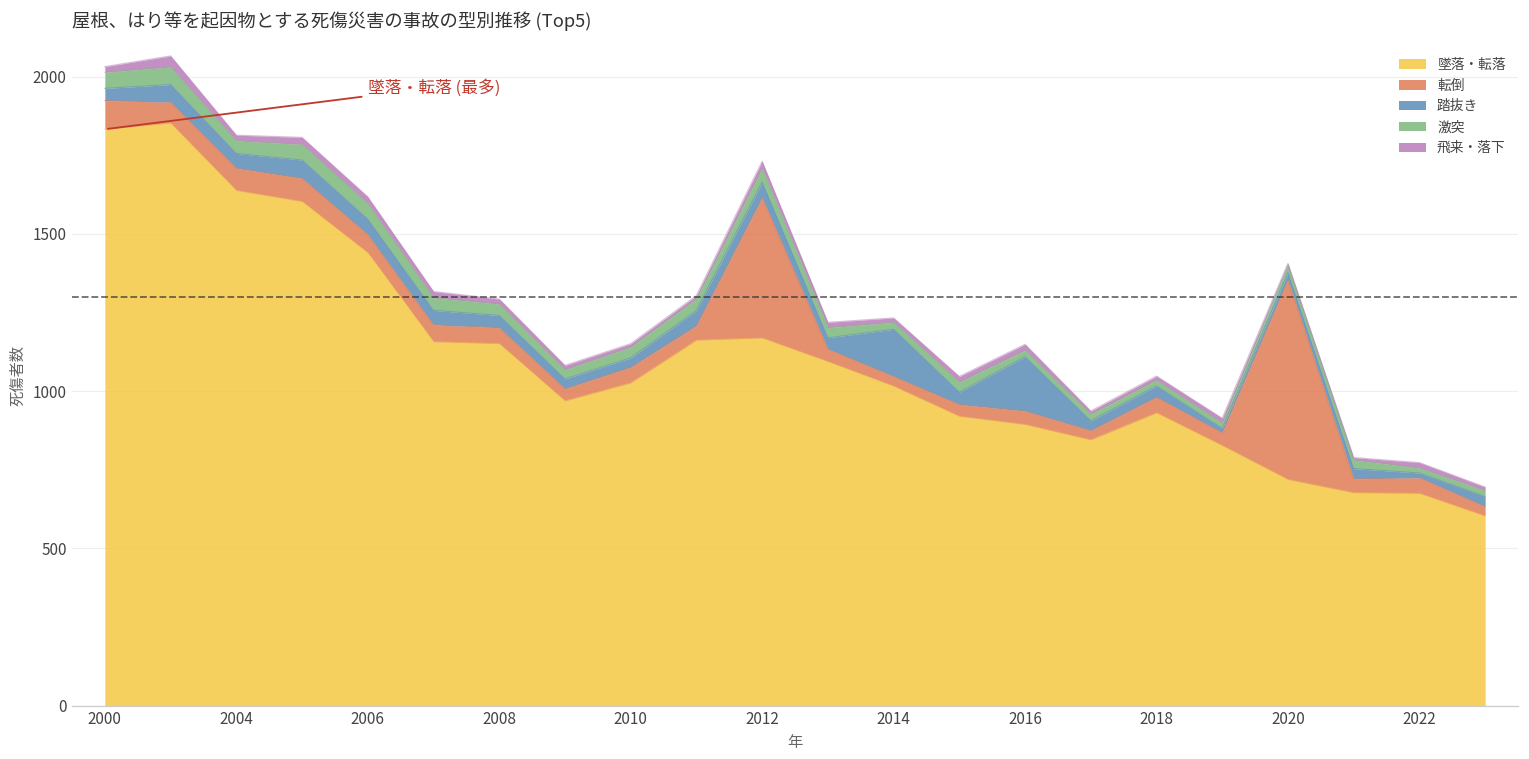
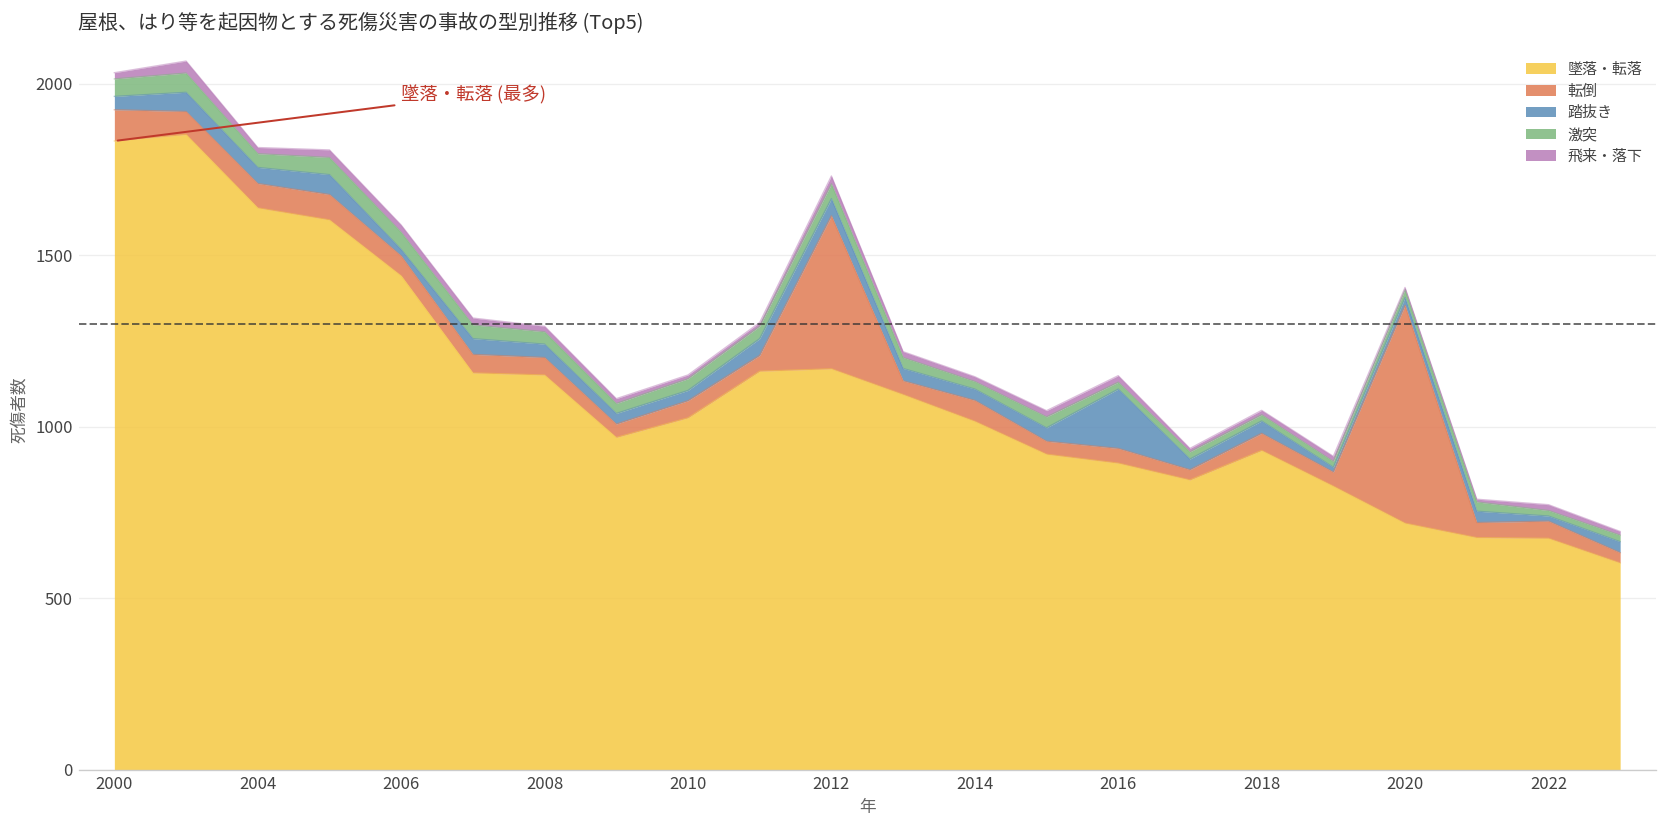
  {
    "墜落・転落": {
      "2000": 1830,
      "2004": 1640,
      "2006": 1440,
      "2008": 1150,
      "2010": 1030,
      "2012": 1170,
      "2014": 1020,
      "2016": 890,
      "2018": 930,
      "2020": 720,
      "2022": 680
    },
    "転倒": {
      "2000": 90,
      "2004": 70,
      "2006": 60,
      "2008": 50,
      "2010": 50,
      "2012": 450,
-     "2014": 30,
+     "2014": 60,
      "2016": 40,
      "2018": 50,
      "2020": 640,
      "2022": 50
    },
    "踏抜き": {
      "2000": 40,
      "2004": 50,
-     "2006": 50,
+     "2006": 20,
      "2008": 40,
      "2010": 30,
      "2012": 50,
-     "2014": 150,
+     "2014": 30,
      "2016": 170,
      "2018": 40,
      "2020": 20,
      "2022": 20
    },
    "激突": {
      "2000": 50,
      "2004": 40,
      "2006": 50,
      "2008": 40,
      "2010": 30,
      "2012": 40,
      "2014": 20,
      "2016": 20,
      "2018": 20,
      "2022": 20
    },
    "飛来・落下": {
      "2000": 20,
      "2004": 20,
      "2006": 20,
      "2008": 20,
      "2010": 10,
      "2012": 20,
      "2014": 10,
      "2016": 20,
      "2018": 10,
      "2022": 20
    }
  }
